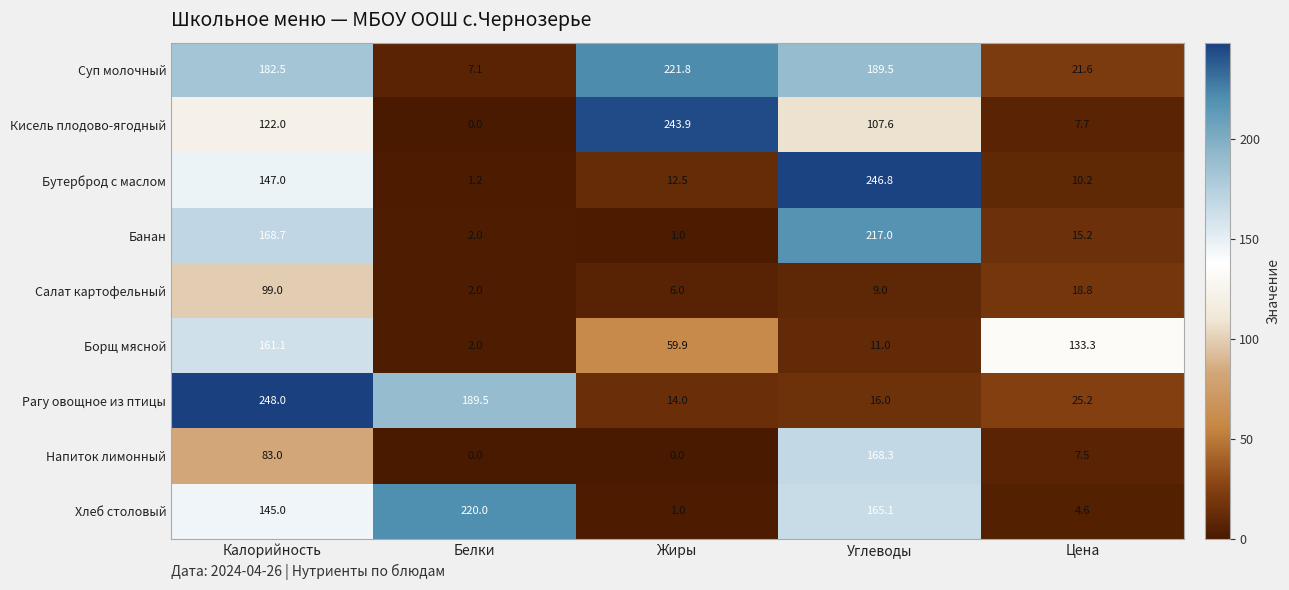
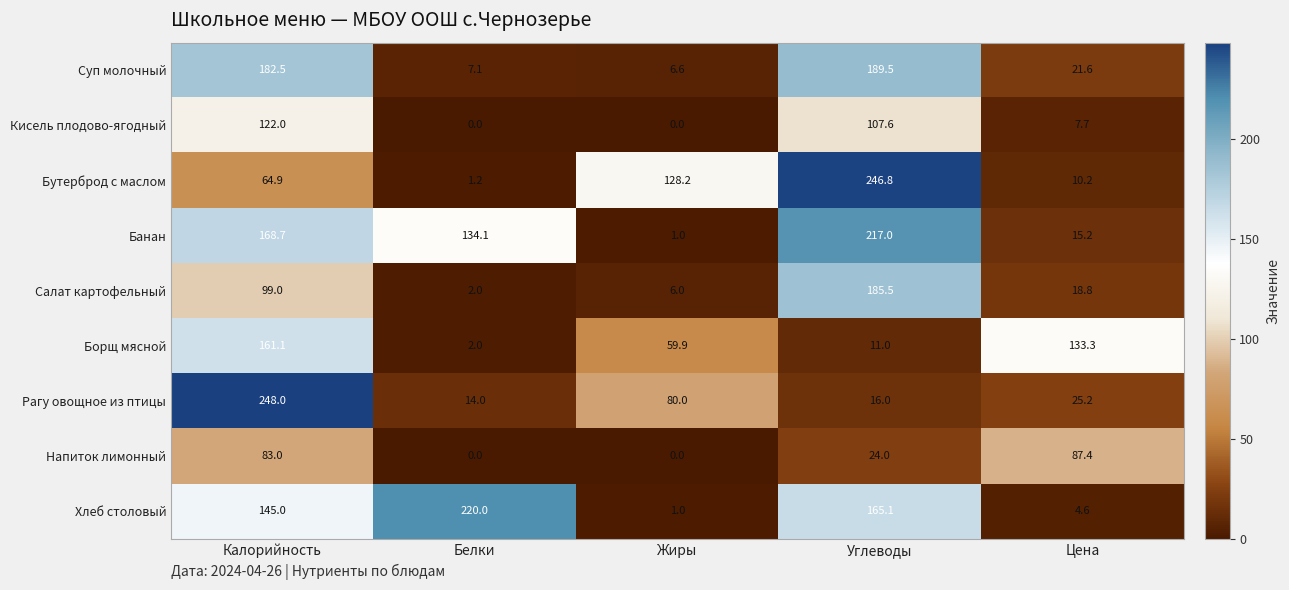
  {
    "Суп молочный": {
      "Калорийность": 182.5,
      "Белки": 7.1,
-     "Жиры": 221.8,
+     "Жиры": 6.6,
      "Углеводы": 189.5,
      "Цена": 21.6
    },
    "Кисель плодово-ягодный": {
      "Калорийность": 122.0,
      "Белки": 0.0,
-     "Жиры": 243.9,
+     "Жиры": 0.0,
      "Углеводы": 107.6,
      "Цена": 7.7
    },
    "Бутерброд с маслом": {
-     "Калорийность": 147.0,
+     "Калорийность": 64.9,
      "Белки": 1.2,
-     "Жиры": 12.5,
+     "Жиры": 128.2,
      "Углеводы": 246.8,
      "Цена": 10.2
    },
    "Банан": {
      "Калорийность": 168.7,
-     "Белки": 2.0,
+     "Белки": 134.1,
      "Жиры": 1.0,
      "Углеводы": 217.0,
      "Цена": 15.2
    },
    "Салат картофельный": {
      "Калорийность": 99.0,
      "Белки": 2.0,
      "Жиры": 6.0,
-     "Углеводы": 9.0,
+     "Углеводы": 185.5,
      "Цена": 18.8
    },
    "Борщ мясной": {
      "Калорийность": 161.1,
      "Белки": 2.0,
      "Жиры": 59.9,
      "Углеводы": 11.0,
      "Цена": 133.3
    },
    "Рагу овощное из птицы": {
      "Калорийность": 248.0,
-     "Белки": 189.5,
-     "Жиры": 14.0,
+     "Белки": 14.0,
+     "Жиры": 80.0,
      "Углеводы": 16.0,
      "Цена": 25.2
    },
    "Напиток лимонный": {
      "Калорийность": 83.0,
      "Белки": 0.0,
      "Жиры": 0.0,
-     "Углеводы": 168.3,
-     "Цена": 7.5
+     "Углеводы": 24.0,
+     "Цена": 87.4
    },
    "Хлеб столовый": {
      "Калорийность": 145.0,
      "Белки": 220.0,
      "Жиры": 1.0,
      "Углеводы": 165.1,
      "Цена": 4.6
    }
  }
